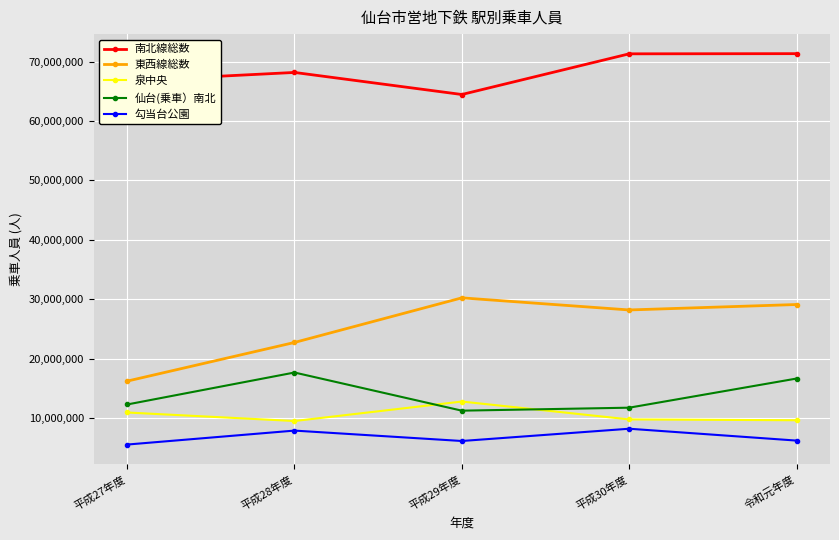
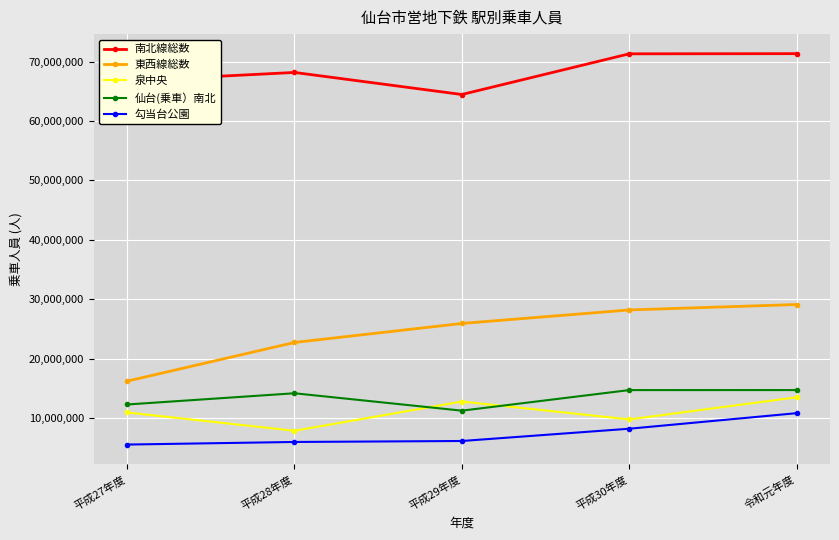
  {
    "南北線総数": {
      "平成28年度": "68,000,000",
      "平成29年度": "64,000,000",
      "平成30年度": "71,000,000",
      "令和元年度": "71,000,000"
    },
    "東西線総数": {
      "平成27年度": "16,000,000",
      "平成28年度": "23,000,000",
-     "平成29年度": "30,000,000",
+     "平成29年度": "26,000,000",
      "平成30年度": "28,000,000",
      "令和元年度": "29,000,000"
    },
    "泉中央": {
      "平成27年度": "11,000,000",
-     "平成28年度": "10,000,000",
+     "平成28年度": "8,000,000",
      "平成29年度": "13,000,000",
      "平成30年度": "10,000,000",
-     "令和元年度": "10,000,000"
+     "令和元年度": "13,000,000"
    },
    "仙台(乗車）南北": {
      "平成27年度": "12,000,000",
-     "平成28年度": "18,000,000",
+     "平成28年度": "14,000,000",
      "平成29年度": "11,000,000",
-     "平成30年度": "12,000,000",
-     "令和元年度": "17,000,000"
+     "平成30年度": "15,000,000",
+     "令和元年度": "15,000,000"
    },
    "勾当台公園": {
      "平成27年度": "6,000,000",
-     "平成28年度": "8,000,000",
+     "平成28年度": "6,000,000",
      "平成29年度": "6,000,000",
      "平成30年度": "8,000,000",
-     "令和元年度": "6,000,000"
+     "令和元年度": "11,000,000"
    }
  }
